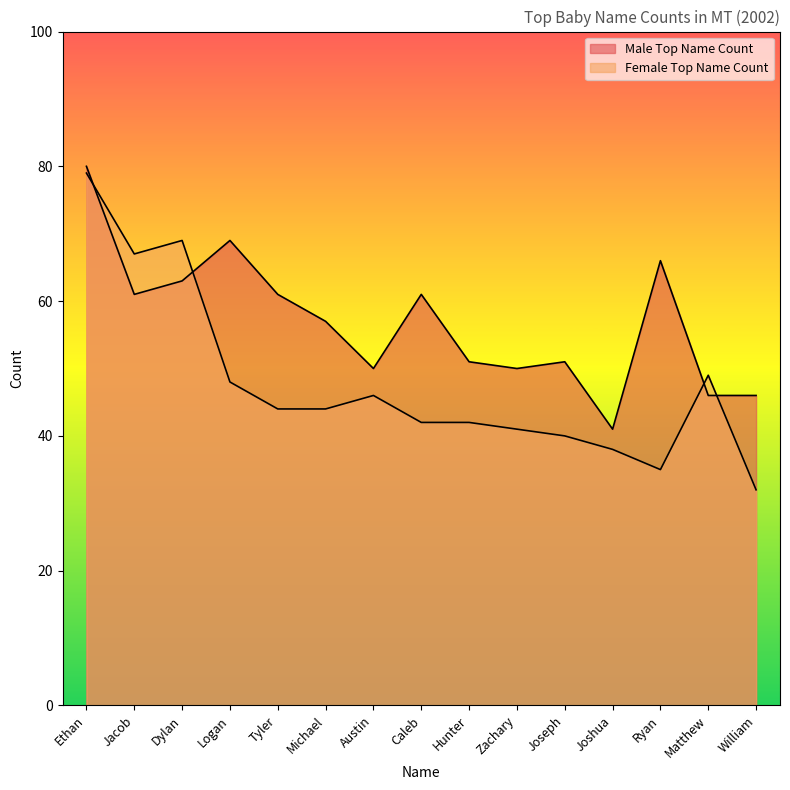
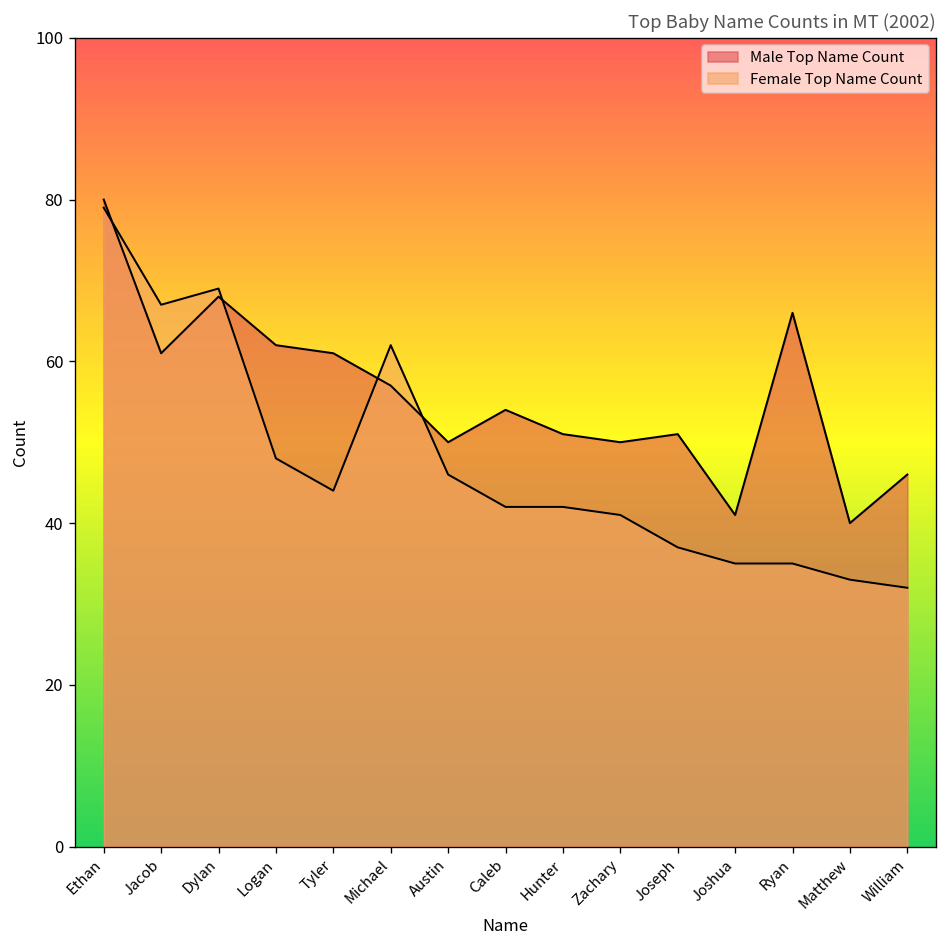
  {
    "Male Top Name Count": {
      "Ethan": 80,
      "Jacob": 61,
-     "Dylan": 63,
-     "Logan": 69,
+     "Dylan": 68,
+     "Logan": 62,
      "Tyler": 61,
      "Michael": 57,
      "Austin": 50,
-     "Caleb": 61,
+     "Caleb": 54,
      "Hunter": 51,
      "Zachary": 50,
      "Joseph": 51,
      "Joshua": 41,
      "Ryan": 66,
-     "Matthew": 46,
+     "Matthew": 40,
      "William": 46
    },
    "Female Top Name Count": {
      "Ethan": 79,
      "Jacob": 67,
      "Dylan": 69,
      "Logan": 48,
      "Tyler": 44,
-     "Michael": 44,
+     "Michael": 62,
      "Austin": 46,
      "Caleb": 42,
      "Hunter": 42,
      "Zachary": 41,
-     "Joseph": 40,
-     "Joshua": 38,
+     "Joseph": 37,
+     "Joshua": 35,
      "Ryan": 35,
-     "Matthew": 49,
+     "Matthew": 33,
      "William": 32
    }
  }
